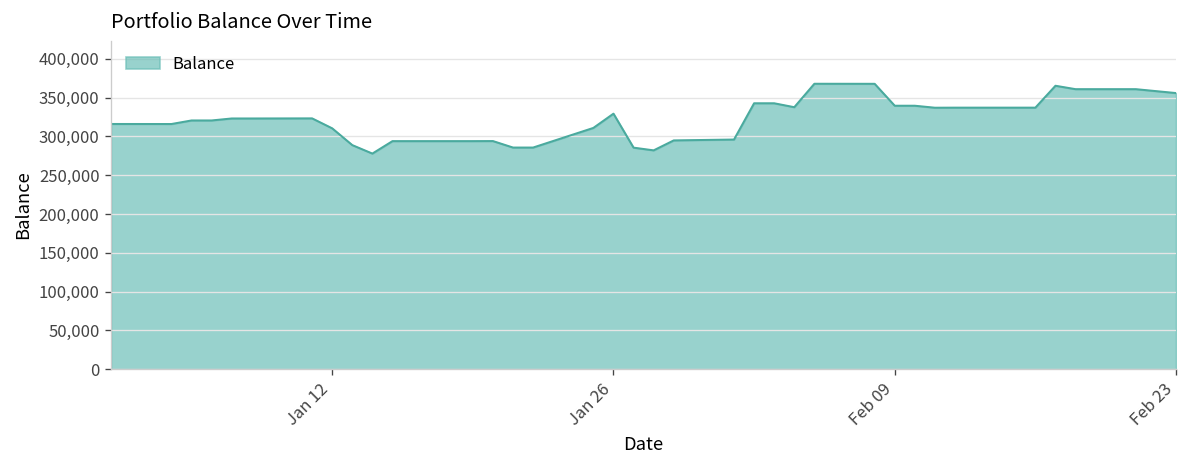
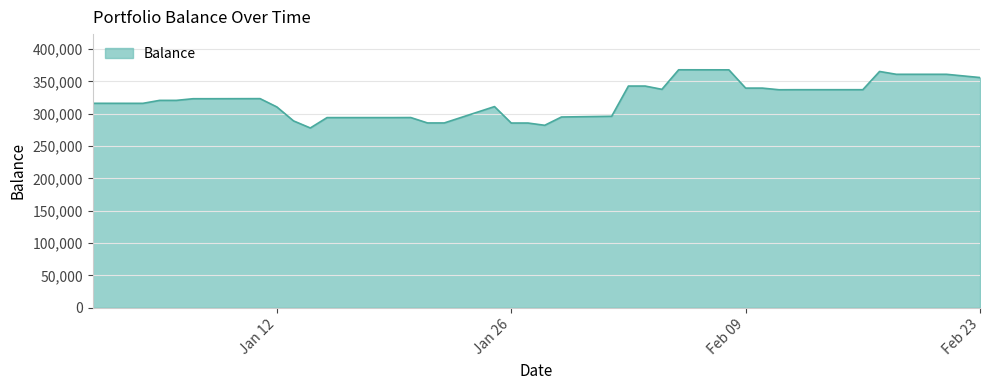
  {
    "Jan 12": "310,000",
-   "Jan 26": "330,000",
+   "Jan 26": "290,000",
    "Feb 09": "340,000",
    "Feb 23": "360,000"
  }
